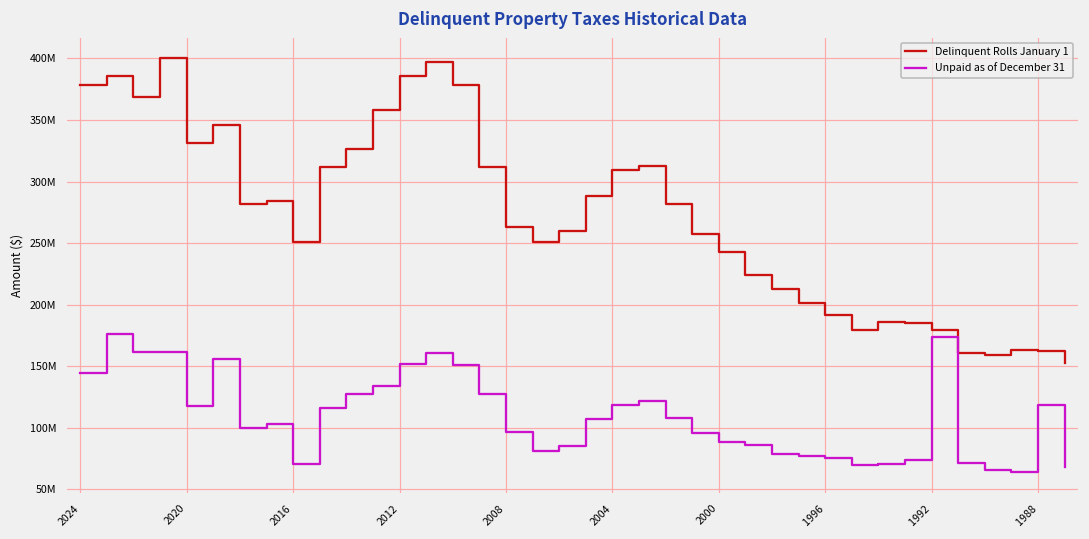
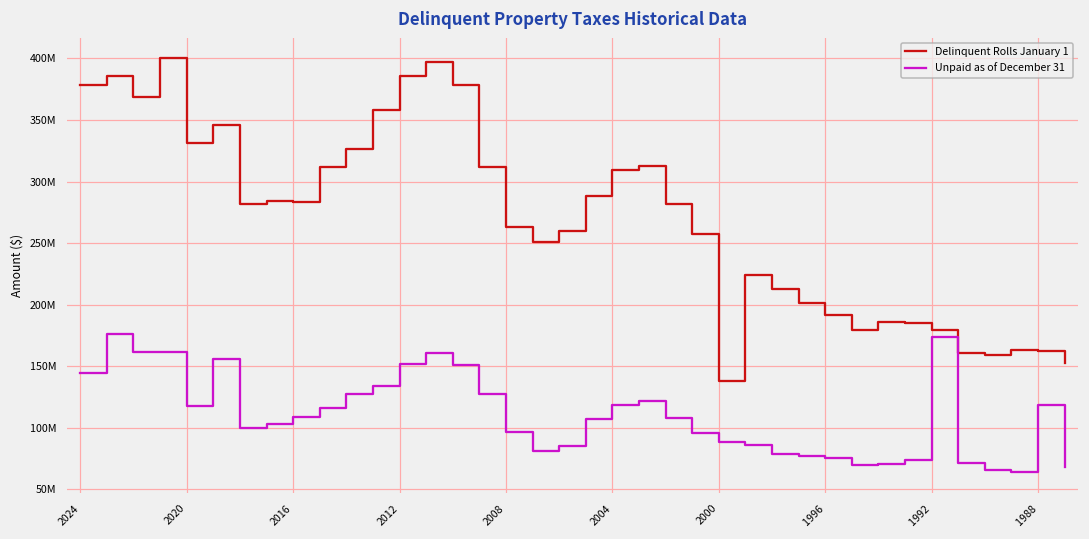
  {
    "Delinquent Rolls January 1": {
      "2024": 379000000,
      "2020": 331000000,
-     "2016": 251000000,
+     "2016": 283000000,
      "2012": 385000000,
      "2008": 263000000,
      "2004": 309000000,
-     "2000": 243000000,
+     "2000": 138000000,
      "1996": 192000000,
      "1992": 180000000,
      "1988": 163000000
    },
    "Unpaid as of December 31": {
      "2024": 145000000,
      "2020": 118000000,
-     "2016": 71000000,
+     "2016": 108000000,
      "2012": 152000000,
      "2008": 97000000,
      "2004": 118000000,
      "2000": 89000000,
      "1996": 75000000,
      "1992": 173000000,
      "1988": 119000000
    }
  }
